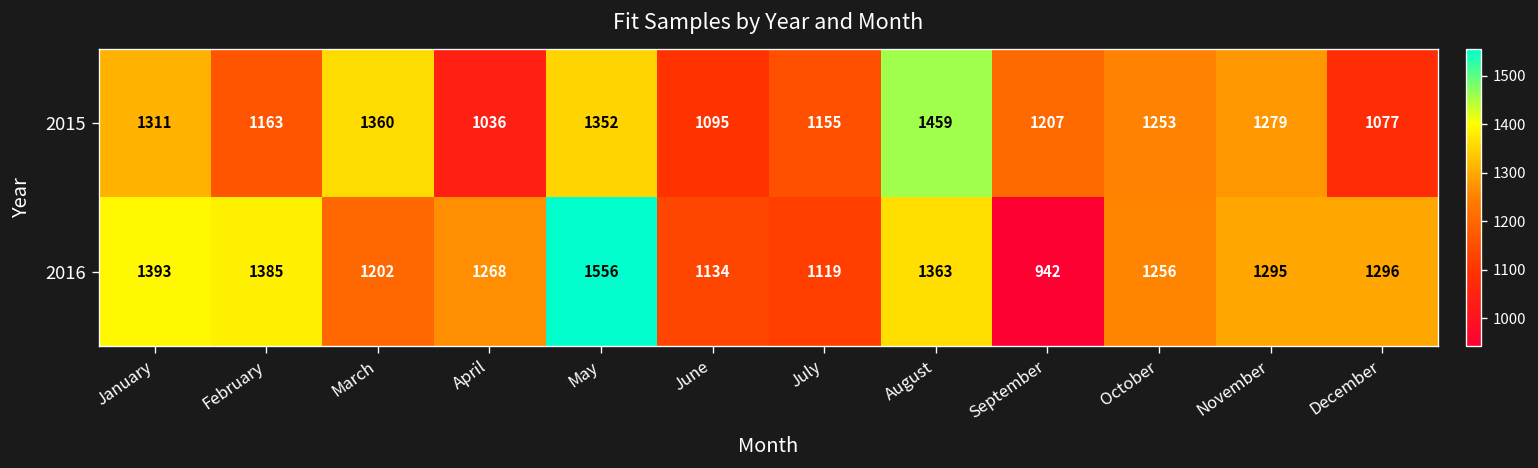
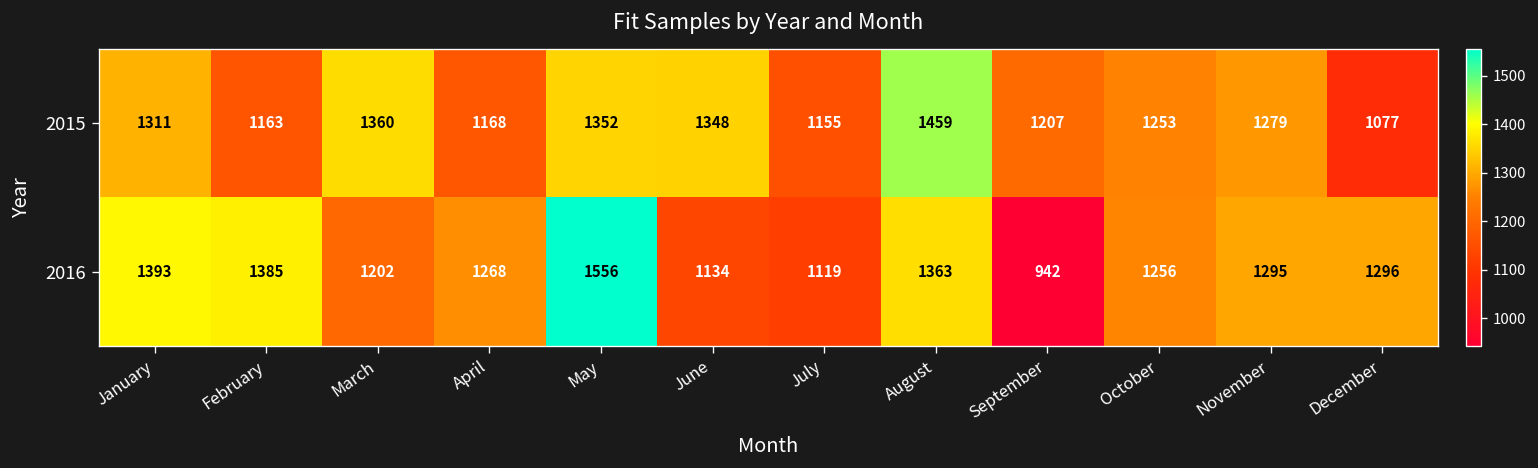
  {
    "2015": {
      "January": 1311,
      "February": 1163,
      "March": 1360,
-     "April": 1036,
+     "April": 1168,
      "May": 1352,
-     "June": 1095,
+     "June": 1348,
      "July": 1155,
      "August": 1459,
      "September": 1207,
      "October": 1253,
      "November": 1279,
      "December": 1077
    },
    "2016": {
      "January": 1393,
      "February": 1385,
      "March": 1202,
      "April": 1268,
      "May": 1556,
      "June": 1134,
      "July": 1119,
      "August": 1363,
      "September": 942,
      "October": 1256,
      "November": 1295,
      "December": 1296
    }
  }
